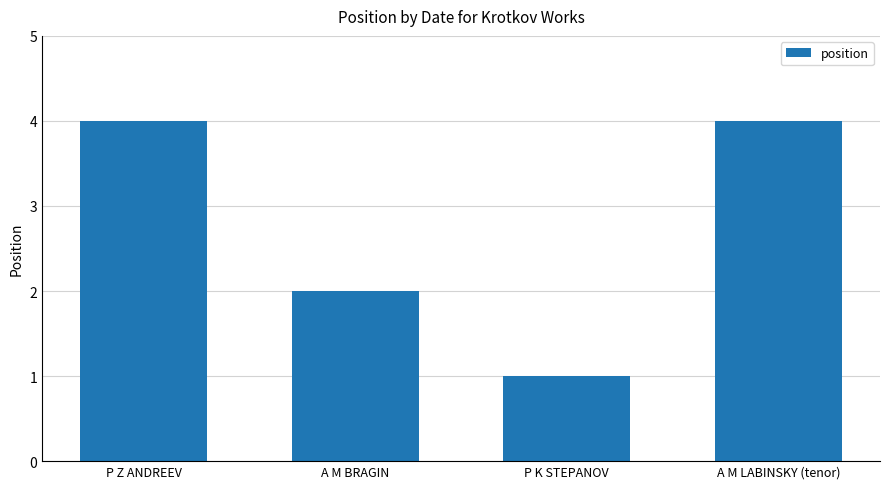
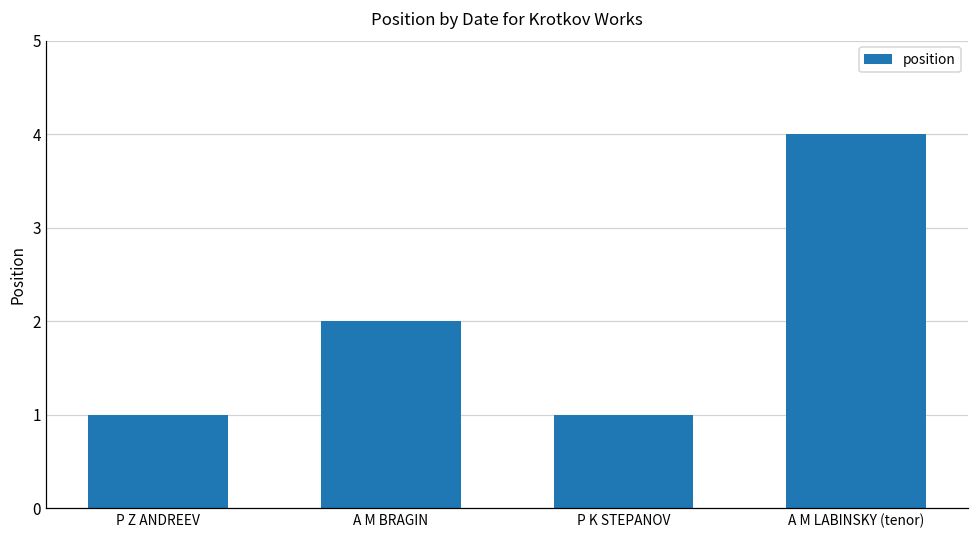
  {
-   "P Z ANDREEV": 4,
+   "P Z ANDREEV": 1,
    "A M BRAGIN": 2,
    "P K STEPANOV": 1,
    "A M LABINSKY (tenor)": 4
  }
